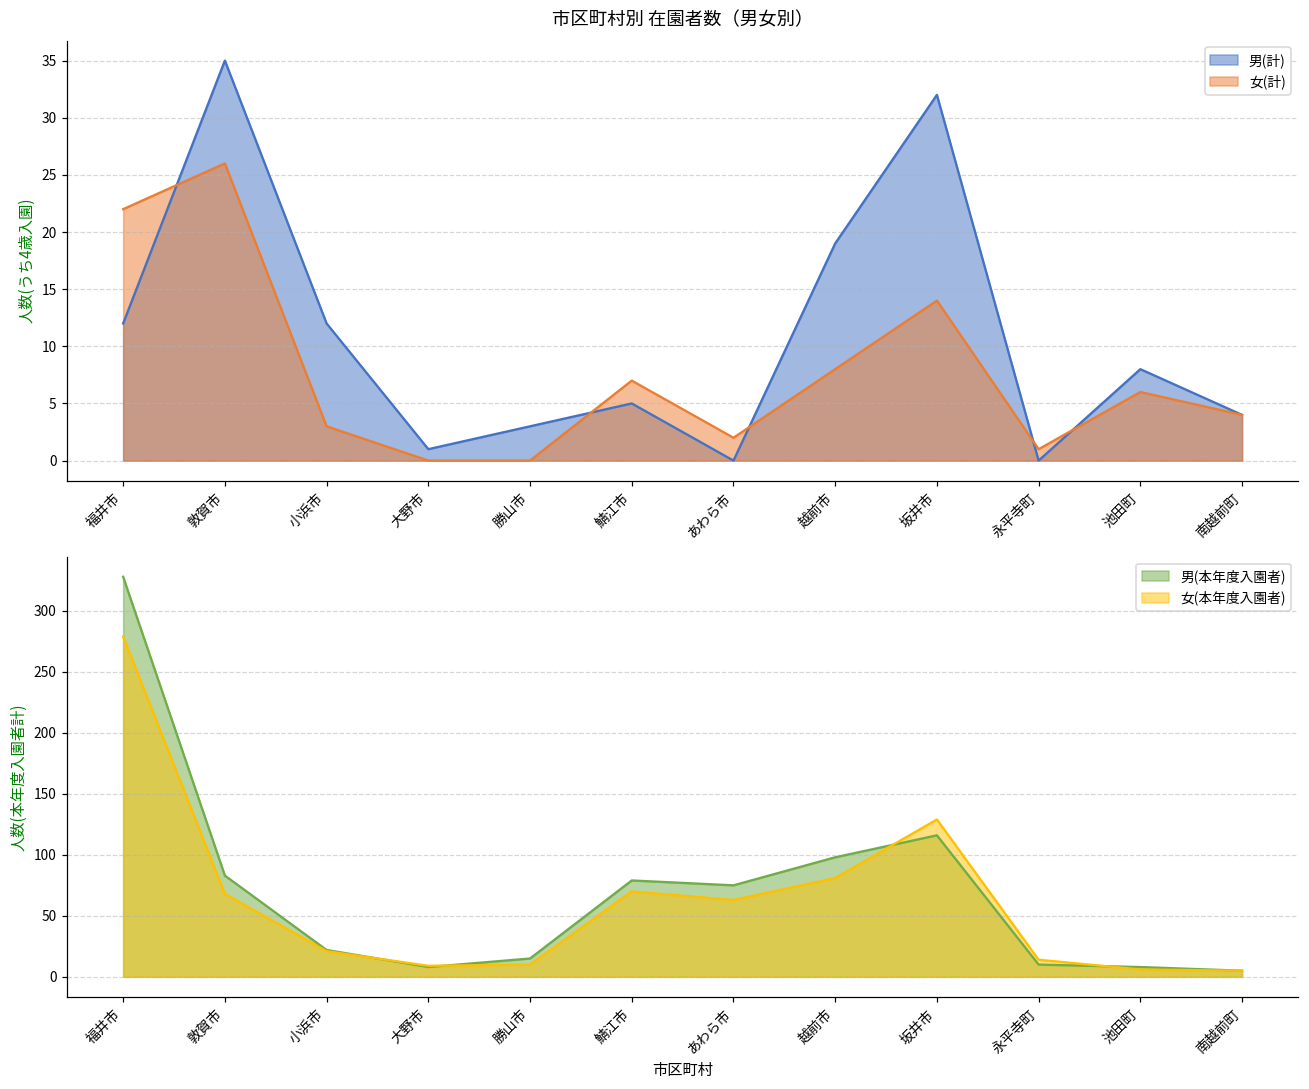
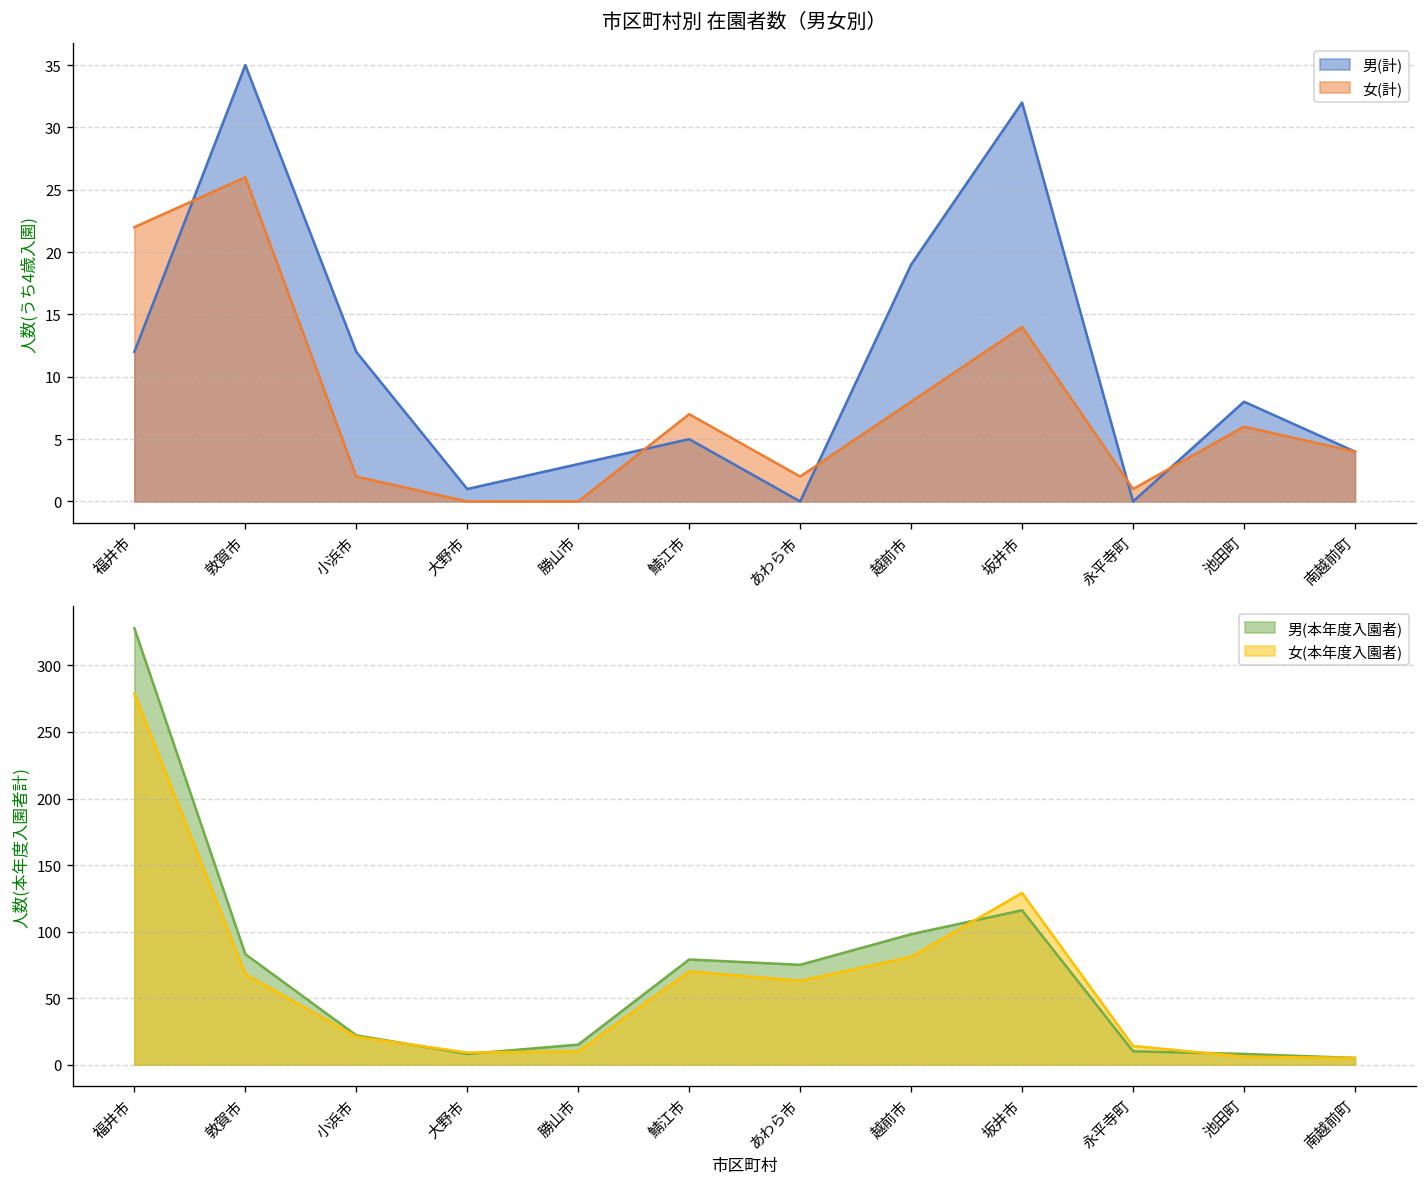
  {
    "市区町村別 在園者数（男女別）": {
      "男(計)": {
        "福井市": 12,
        "敦賀市": 35,
        "小浜市": 12,
        "大野市": 1,
        "勝山市": 3,
        "鯖江市": 5,
        "あわら市": 0,
        "越前市": 19,
        "坂井市": 32,
        "永平寺町": 0,
        "池田町": 8
      },
      "女(計)": {
        "福井市": 22,
        "敦賀市": 26,
-       "小浜市": 3,
+       "小浜市": 2,
        "大野市": 0,
        "勝山市": 0,
        "鯖江市": 7,
        "あわら市": 2,
        "越前市": 8,
        "坂井市": 14,
        "永平寺町": 1,
        "池田町": 6
      }
    }
  }
